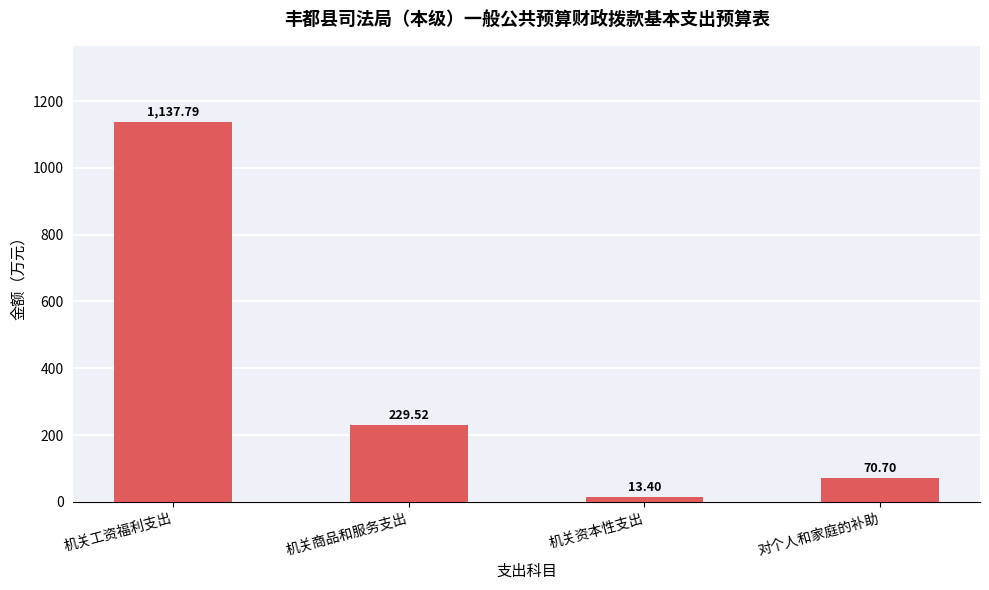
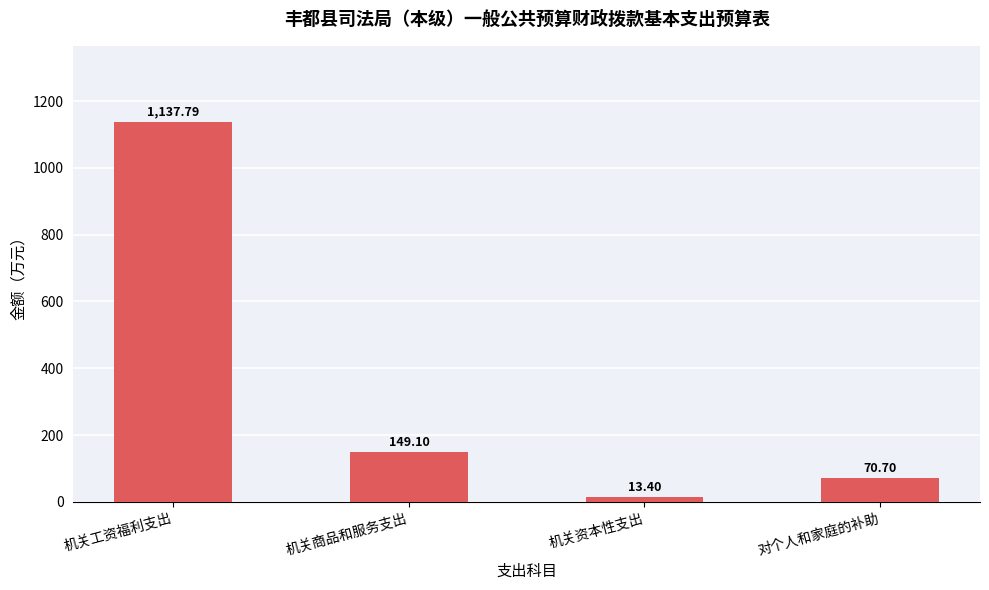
  {
    "机关工资福利支出": "1,137.79",
-   "机关商品和服务支出": "229.52",
+   "机关商品和服务支出": "149.10",
    "机关资本性支出": "13.40",
    "对个人和家庭的补助": "70.70"
  }
